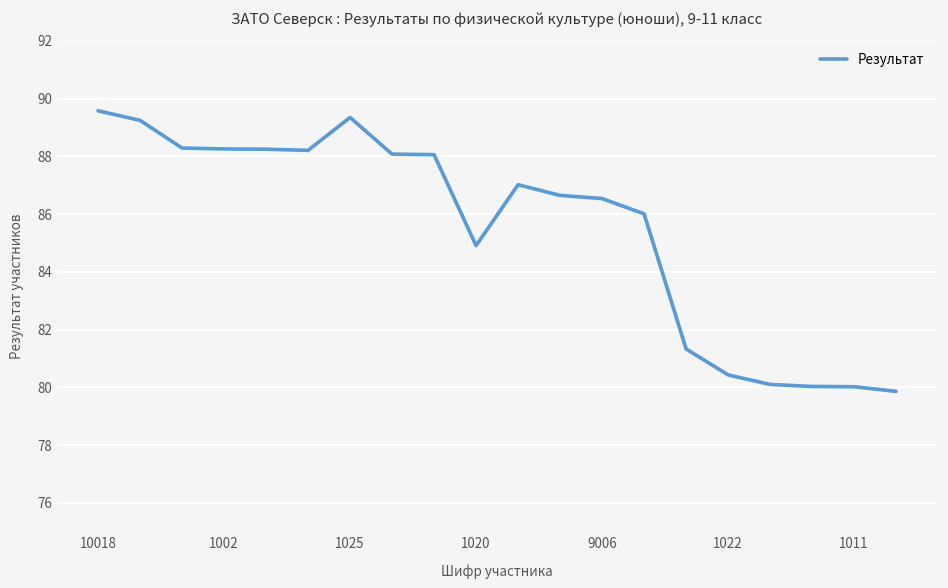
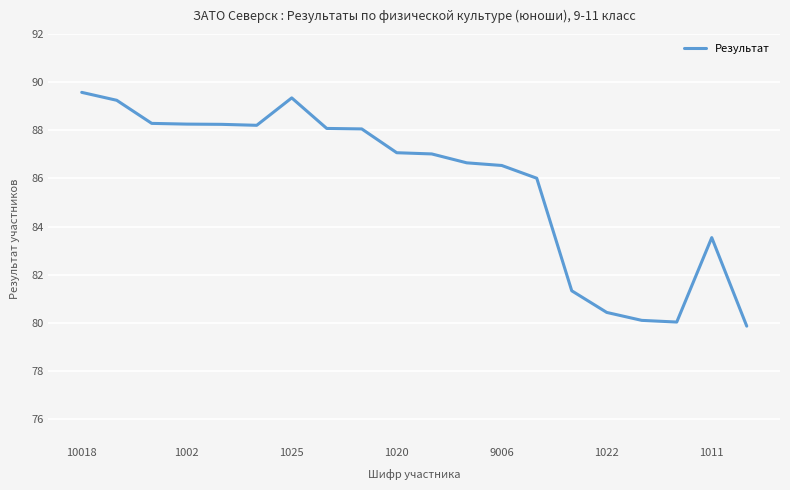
  {
    "10018": 89.6,
    "1002": 88.3,
    "1025": 89.4,
-   "1020": 84.9,
+   "1020": 87.1,
    "9006": 86.5,
    "1022": 80.4,
-   "1011": 80.0
+   "1011": 83.5
  }
